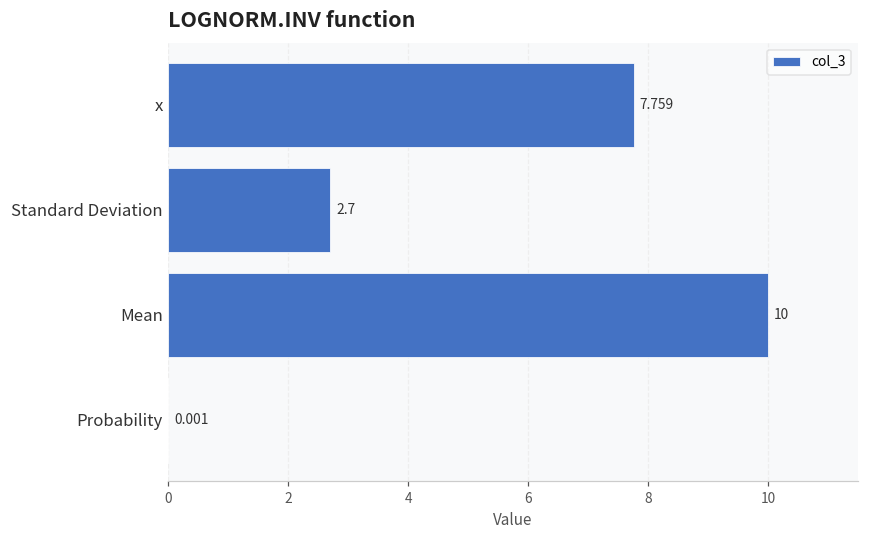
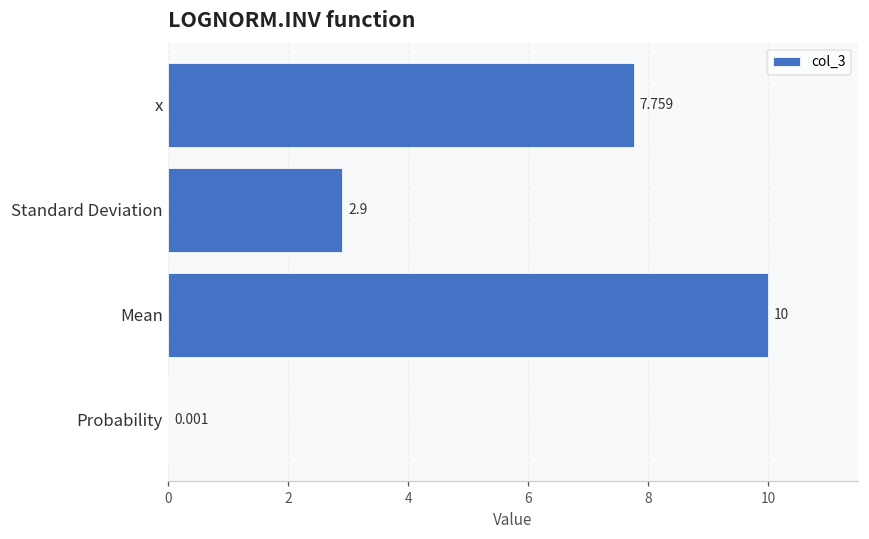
  {
    "x": 7.759,
-   "Standard Deviation": 2.7,
+   "Standard Deviation": 2.9,
    "Mean": 10,
    "Probability": 0.001
  }
